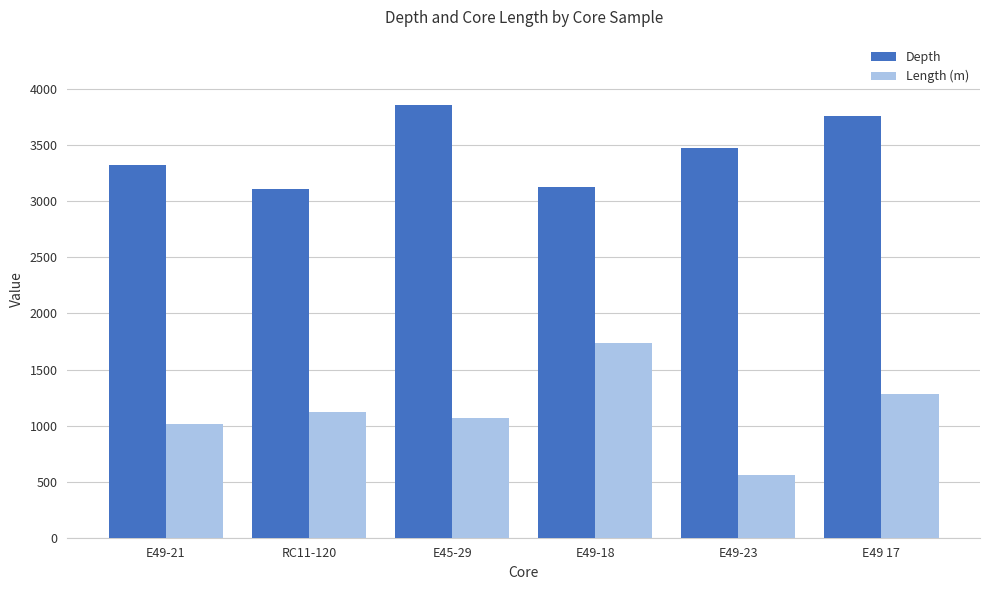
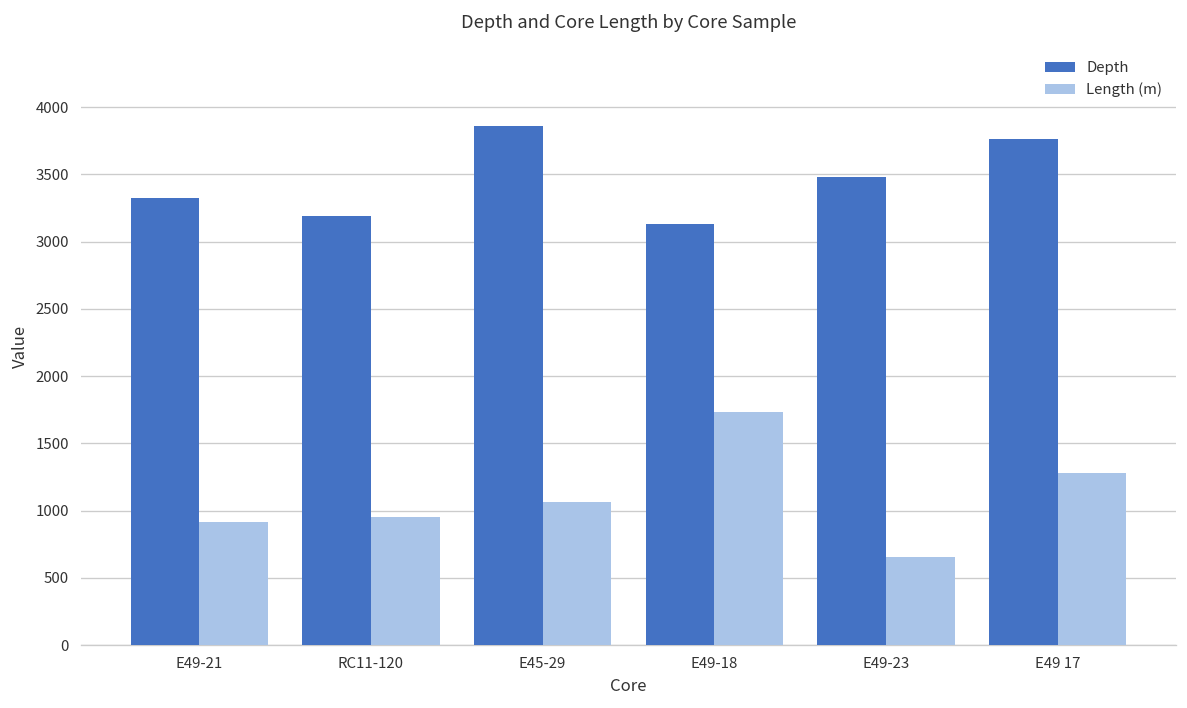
  {
    "Depth": {
      "E49-21": 3330,
-     "RC11-120": 3110,
+     "RC11-120": 3190,
      "E45-29": 3860,
      "E49-18": 3130,
      "E49-23": 3480,
      "E49 17": 3760
    },
    "Length (m)": {
-     "E49-21": 1010,
-     "RC11-120": 1120,
+     "E49-21": 920,
+     "RC11-120": 950,
      "E45-29": 1070,
      "E49-18": 1740,
-     "E49-23": 560,
+     "E49-23": 650,
      "E49 17": 1280
    }
  }
